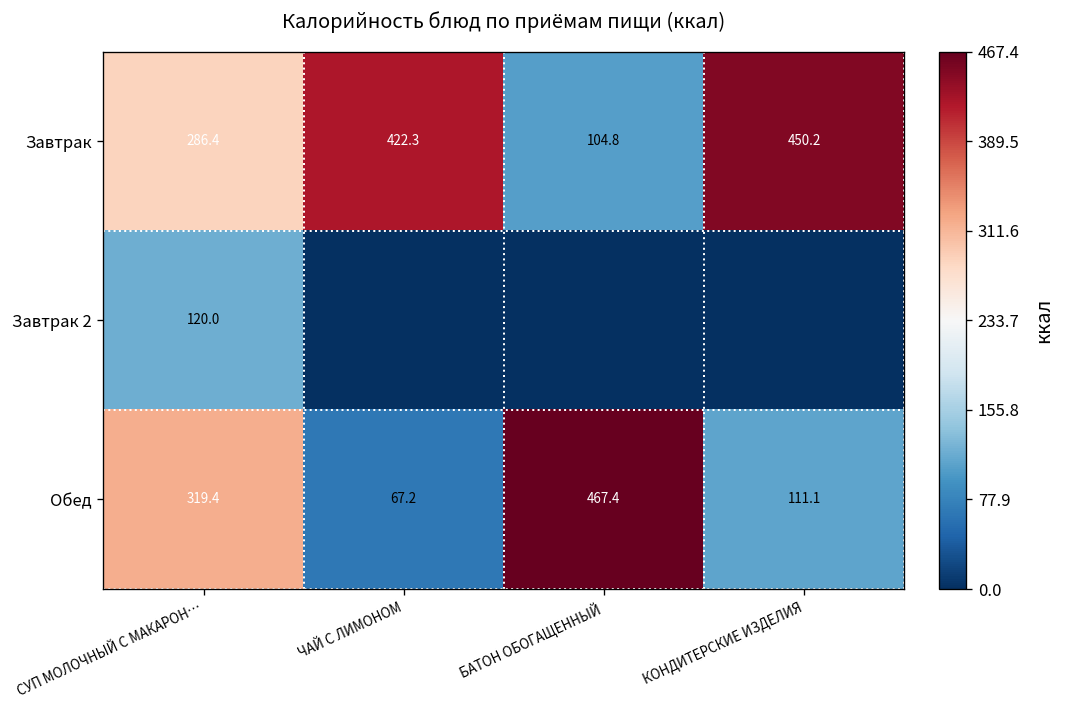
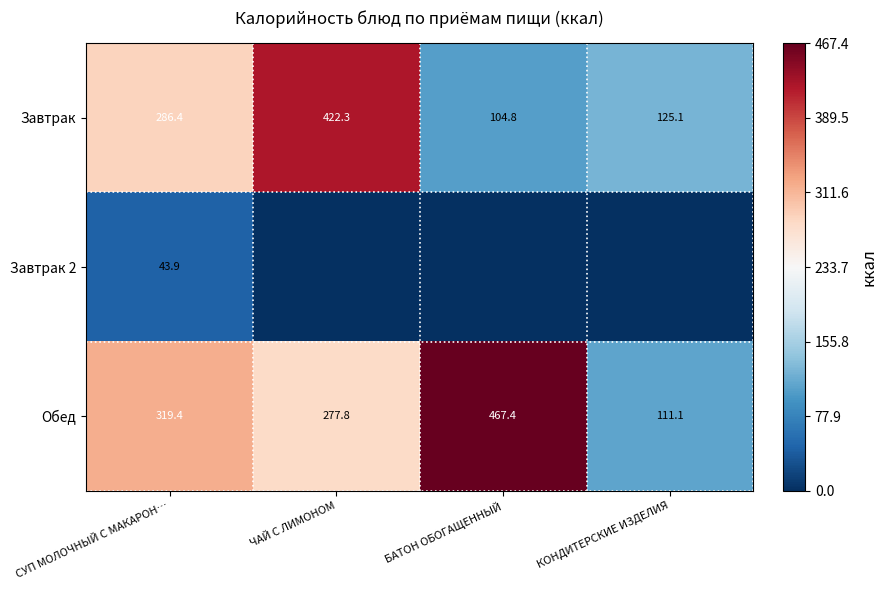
  {
    "Завтрак": {
      "СУП МОЛОЧНЫЙ С МАКАРОН…": 286.4,
      "ЧАЙ С ЛИМОНОМ": 422.3,
      "БАТОН ОБОГАЩЕННЫЙ": 104.8,
-     "КОНДИТЕРСКИЕ ИЗДЕЛИЯ": 450.2
+     "КОНДИТЕРСКИЕ ИЗДЕЛИЯ": 125.1
    },
    "Завтрак 2": {
-     "СУП МОЛОЧНЫЙ С МАКАРОН…": 120.0
+     "СУП МОЛОЧНЫЙ С МАКАРОН…": 43.9
    },
    "Обед": {
      "СУП МОЛОЧНЫЙ С МАКАРОН…": 319.4,
-     "ЧАЙ С ЛИМОНОМ": 67.2,
+     "ЧАЙ С ЛИМОНОМ": 277.8,
      "БАТОН ОБОГАЩЕННЫЙ": 467.4,
      "КОНДИТЕРСКИЕ ИЗДЕЛИЯ": 111.1
    }
  }
